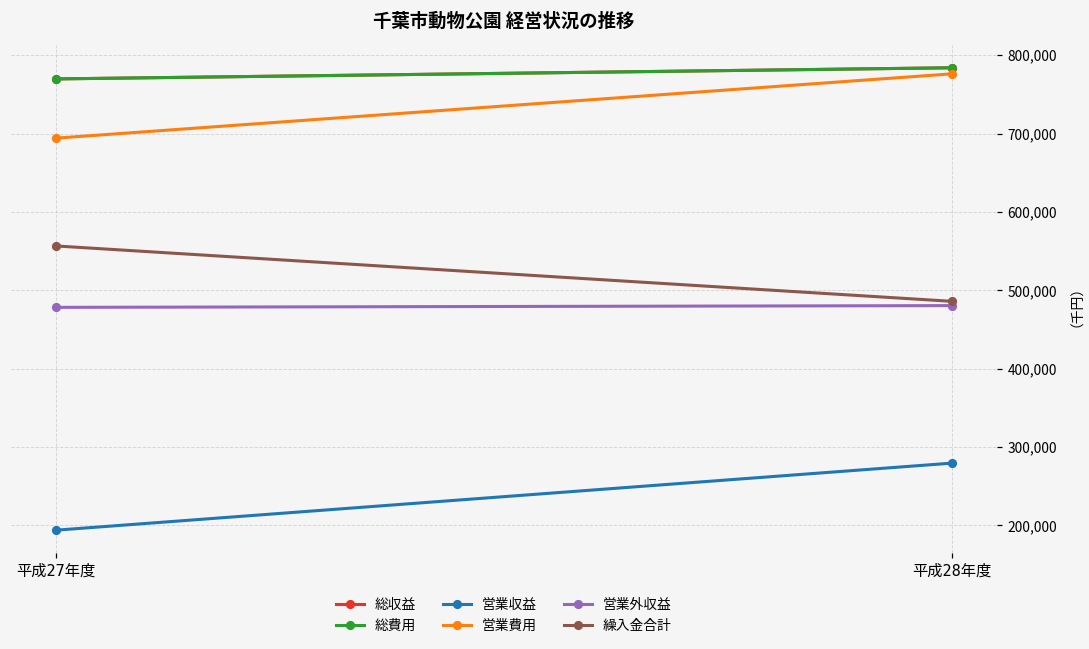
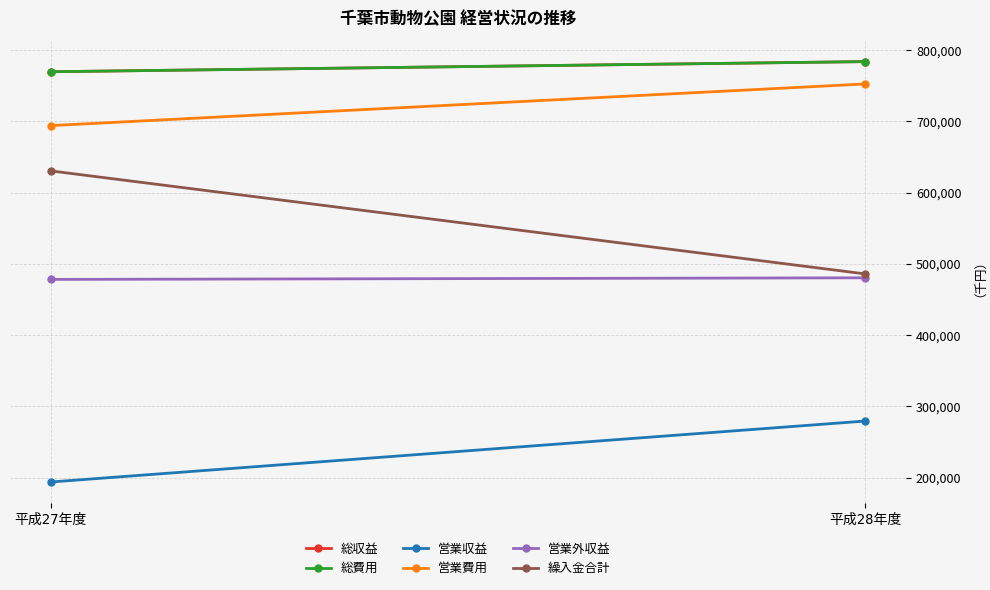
  {
    "総費用": {
      "平成27年度": "770,000",
      "平成28年度": "780,000"
    },
    "営業収益": {
      "平成27年度": "190,000",
      "平成28年度": "280,000"
    },
    "営業費用": {
      "平成27年度": "690,000",
-     "平成28年度": "780,000"
+     "平成28年度": "750,000"
    },
    "営業外収益": {
      "平成27年度": "480,000",
      "平成28年度": "480,000"
    },
    "繰入金合計": {
-     "平成27年度": "560,000",
+     "平成27年度": "630,000",
      "平成28年度": "490,000"
    }
  }
